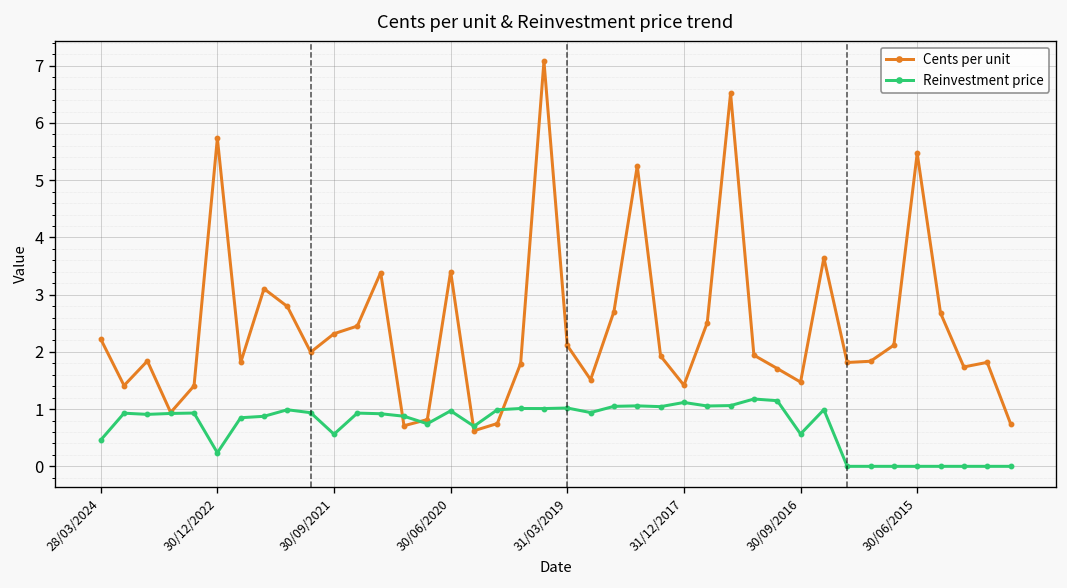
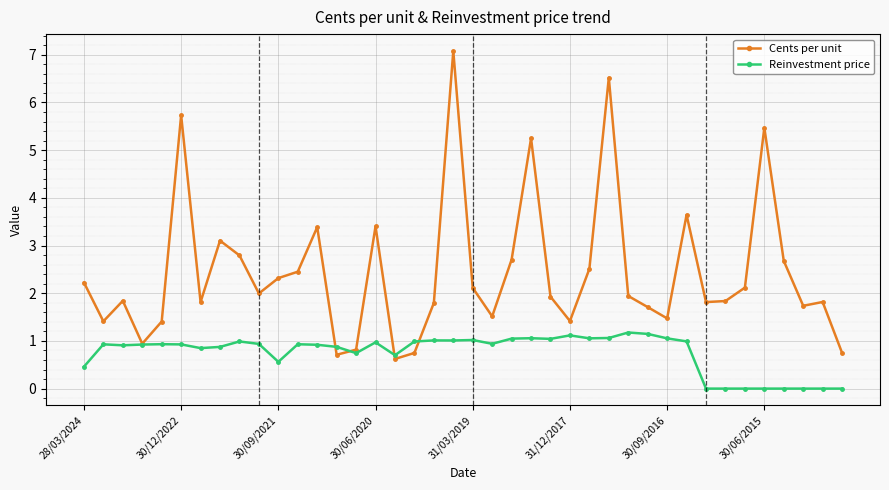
  {
    "Cents per unit": {
      "28/03/2024": 2.2,
      "30/12/2022": 5.7,
      "30/09/2021": 2.3,
      "30/06/2020": 3.4,
      "31/03/2019": 2.1,
      "31/12/2017": 1.4,
      "30/09/2016": 1.5,
      "30/06/2015": 5.5
    },
    "Reinvestment price": {
      "28/03/2024": 0.5,
-     "30/12/2022": 0.2,
+     "30/12/2022": 0.9,
      "30/09/2021": 0.6,
      "30/06/2020": 1.0,
      "31/03/2019": 1.0,
      "31/12/2017": 1.1,
-     "30/09/2016": 0.6,
+     "30/09/2016": 1.1,
      "30/06/2015": 0.0
    }
  }
